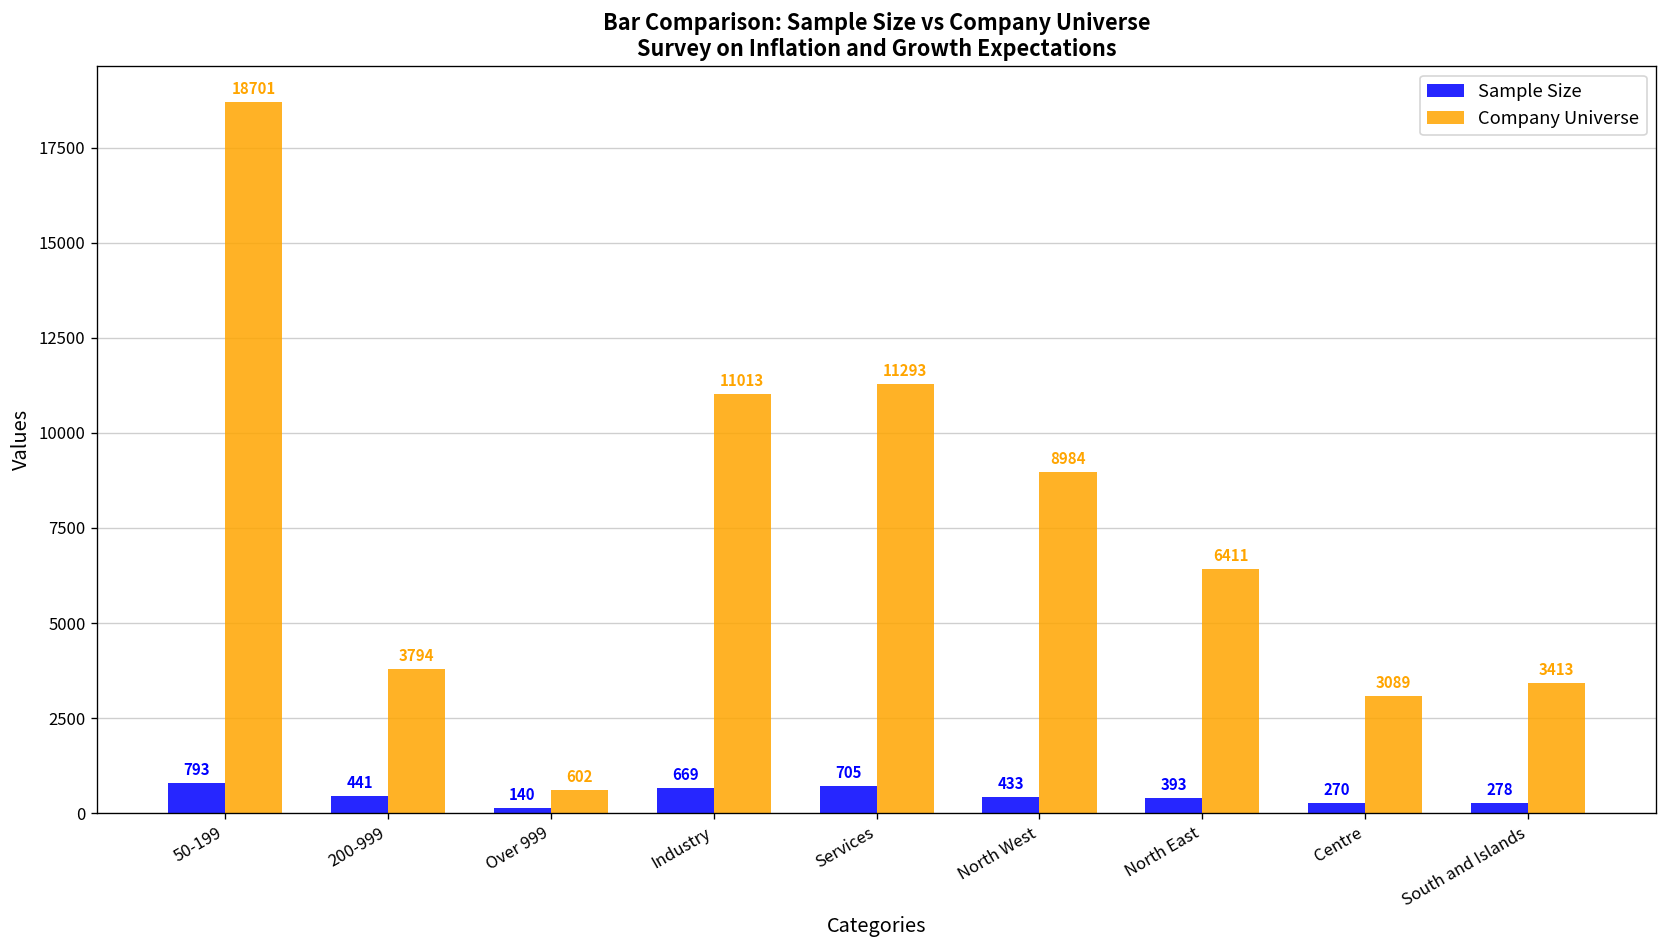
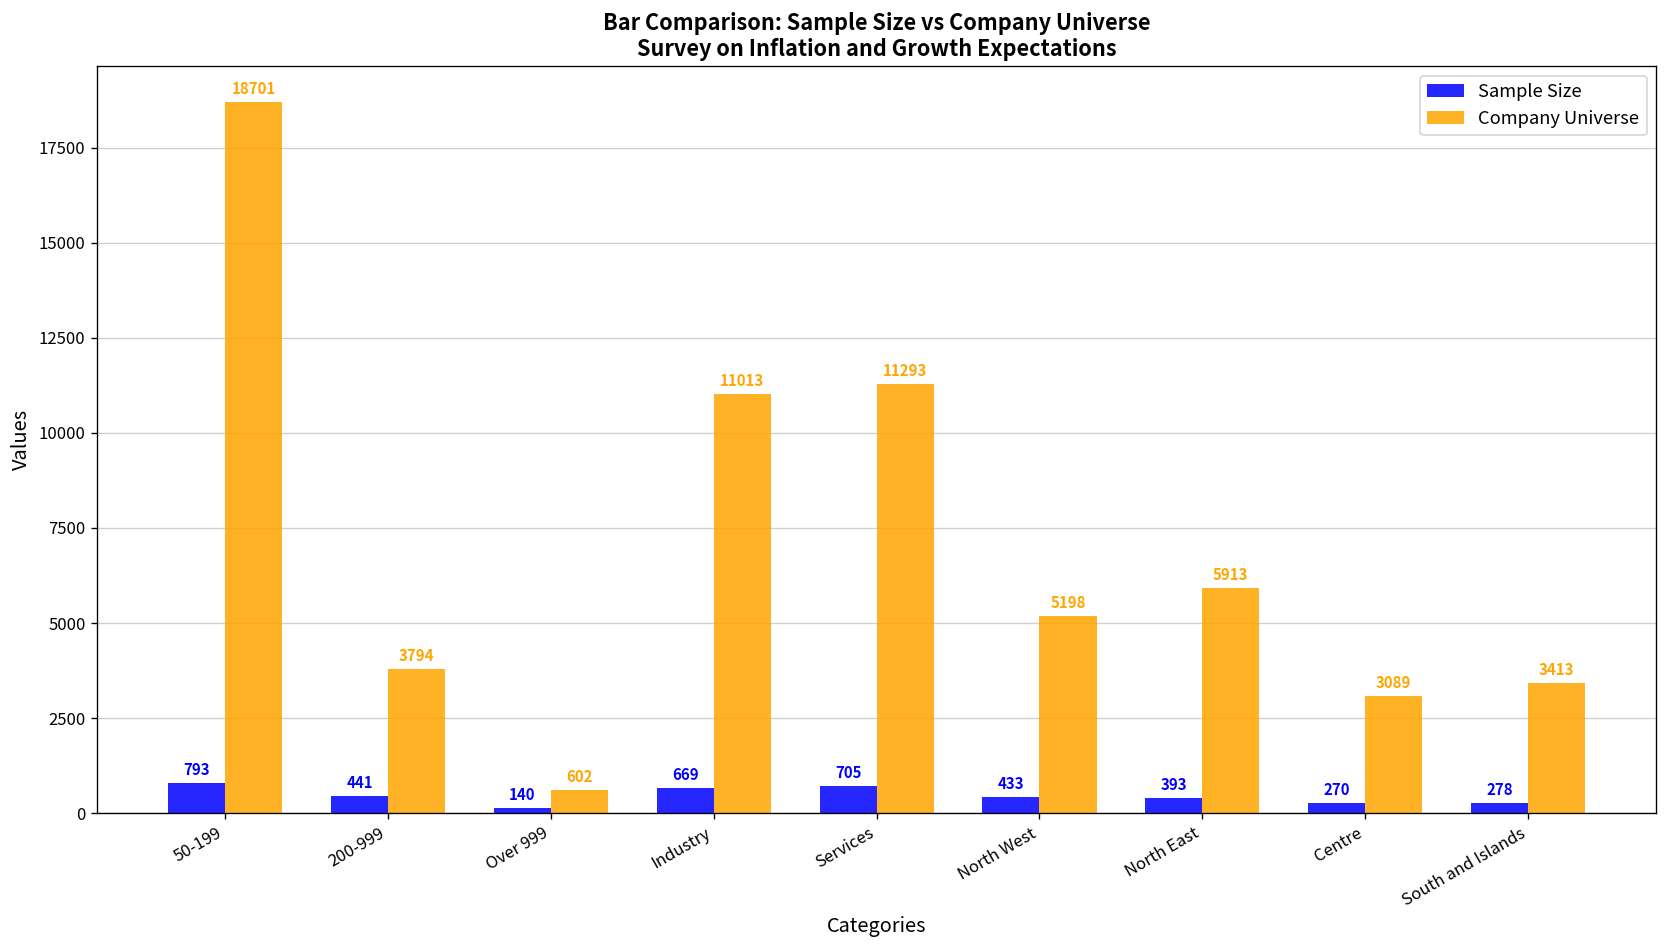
  {
    "Sample Size": {
      "50-199": 793,
      "200-999": 441,
      "Over 999": 140,
      "Industry": 669,
      "Services": 705,
      "North West": 433,
      "North East": 393,
      "Centre": 270,
      "South and Islands": 278
    },
    "Company Universe": {
      "50-199": 18701,
      "200-999": 3794,
      "Over 999": 602,
      "Industry": 11013,
      "Services": 11293,
-     "North West": 8984,
-     "North East": 6411,
+     "North West": 5198,
+     "North East": 5913,
      "Centre": 3089,
      "South and Islands": 3413
    }
  }
